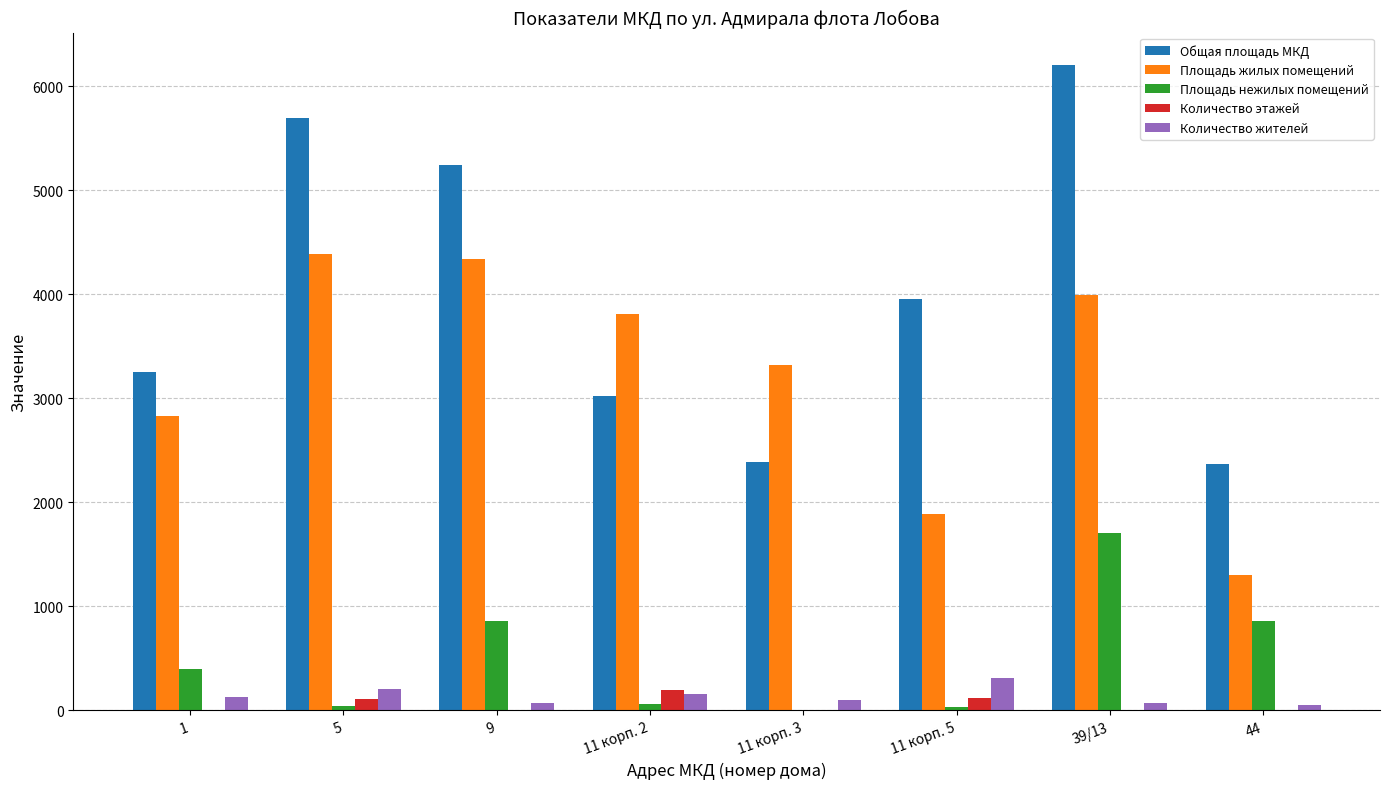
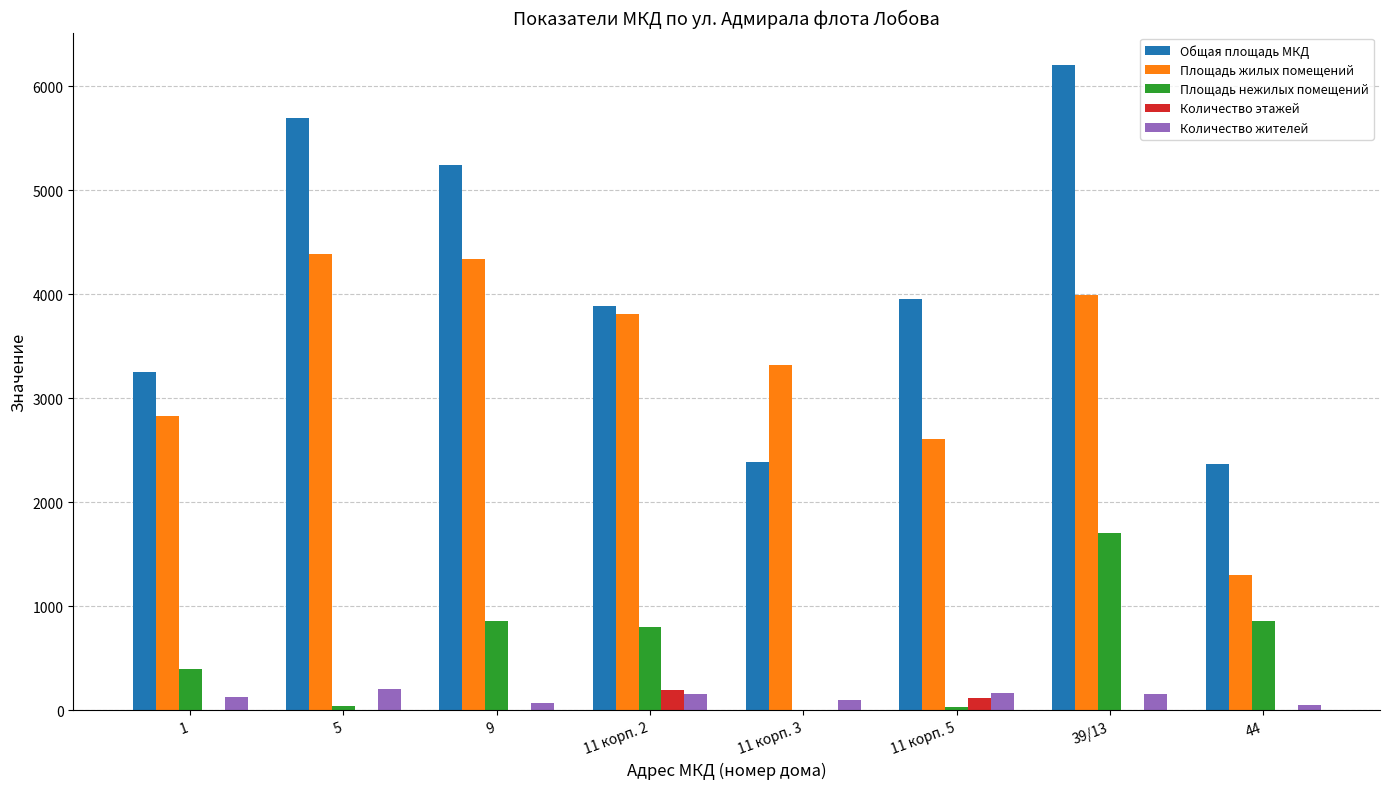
  {
    "Общая площадь МКД": {
      "1": 3250,
      "5": 5700,
      "9": 5240,
-     "11 корп. 2": 3020,
+     "11 корп. 2": 3890,
      "11 корп. 3": 2390,
      "11 корп. 5": 3960,
      "39/13": 6200,
      "44": 2370
    },
    "Площадь жилых помещений": {
      "1": 2830,
      "5": 4390,
      "9": 4340,
      "11 корп. 2": 3810,
      "11 корп. 3": 3320,
-     "11 корп. 5": 1890,
+     "11 корп. 5": 2610,
      "39/13": 3990,
      "44": 1300
    },
    "Площадь нежилых помещений": {
      "1": 400,
      "5": 40,
      "9": 860,
-     "11 корп. 2": 60,
+     "11 корп. 2": 800,
      "11 корп. 3": 0,
      "11 корп. 5": 30,
      "39/13": 1710,
      "44": 860
    },
    "Количество этажей": {
-     "5": 110,
+     "5": 10,
      "11 корп. 2": 200,
      "11 корп. 5": 120
    },
    "Количество жителей": {
      "1": 130,
      "5": 210,
      "9": 80,
      "11 корп. 2": 160,
      "11 корп. 3": 110,
-     "11 корп. 5": 320,
-     "39/13": 70,
+     "11 корп. 5": 170,
+     "39/13": 160,
      "44": 50
    }
  }
